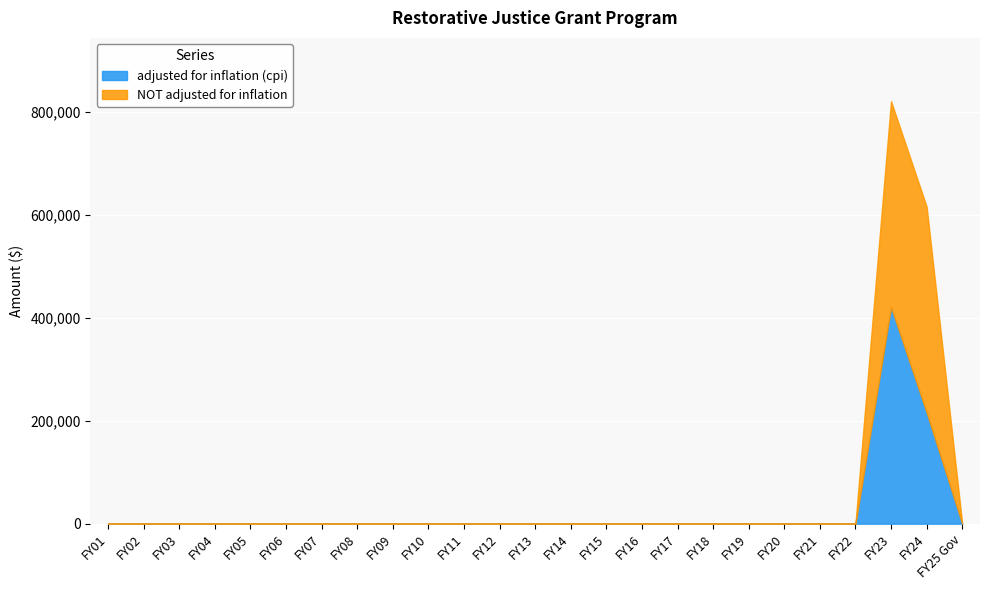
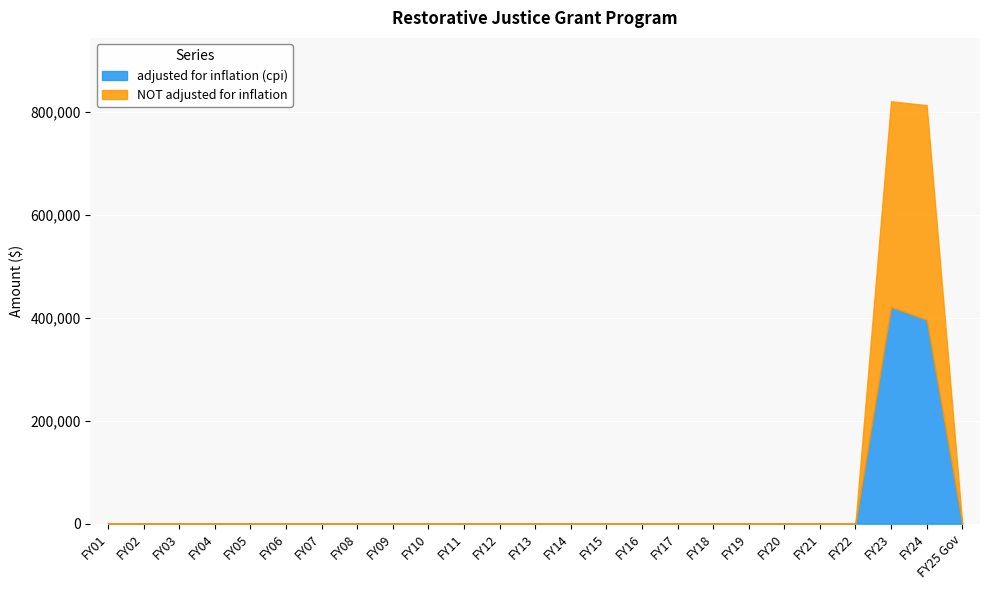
  {
    "adjusted for inflation (cpi)": {
      "FY23": "420,000",
-     "FY24": "220,000"
+     "FY24": "400,000"
    },
    "NOT adjusted for inflation": {
      "FY23": "400,000",
-     "FY24": "400,000"
+     "FY24": "420,000"
    }
  }
